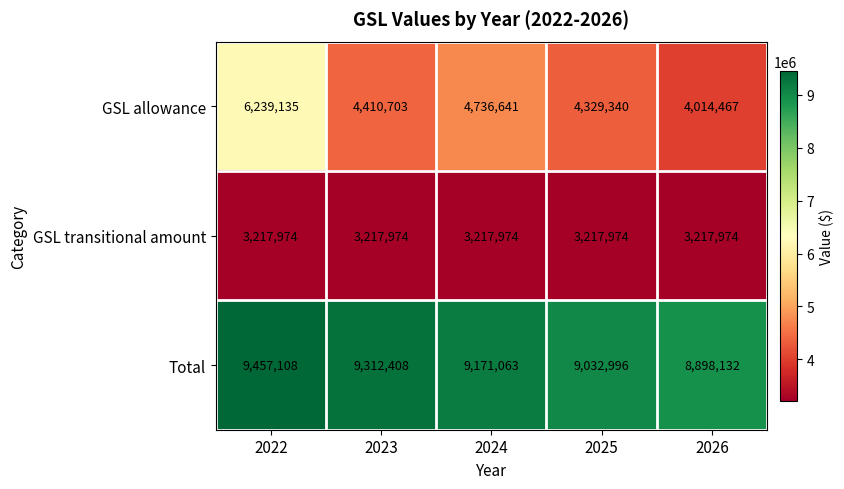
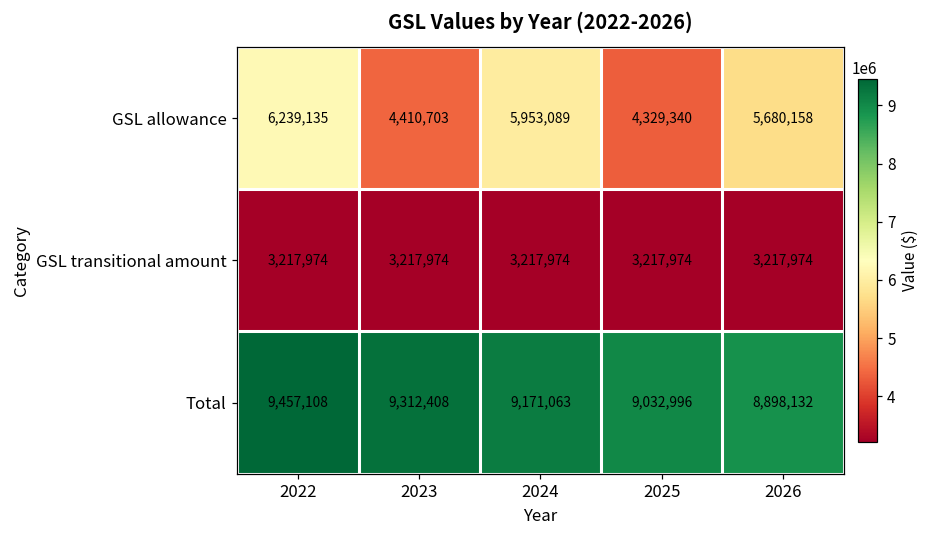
  {
    "GSL allowance": {
      "2022": "6,239,135",
      "2023": "4,410,703",
-     "2024": "4,736,641",
+     "2024": "5,953,089",
      "2025": "4,329,340",
-     "2026": "4,014,467"
+     "2026": "5,680,158"
    },
    "GSL transitional amount": {
      "2022": "3,217,974",
      "2023": "3,217,974",
      "2024": "3,217,974",
      "2025": "3,217,974",
      "2026": "3,217,974"
    },
    "Total": {
      "2022": "9,457,108",
      "2023": "9,312,408",
      "2024": "9,171,063",
      "2025": "9,032,996",
      "2026": "8,898,132"
    }
  }
